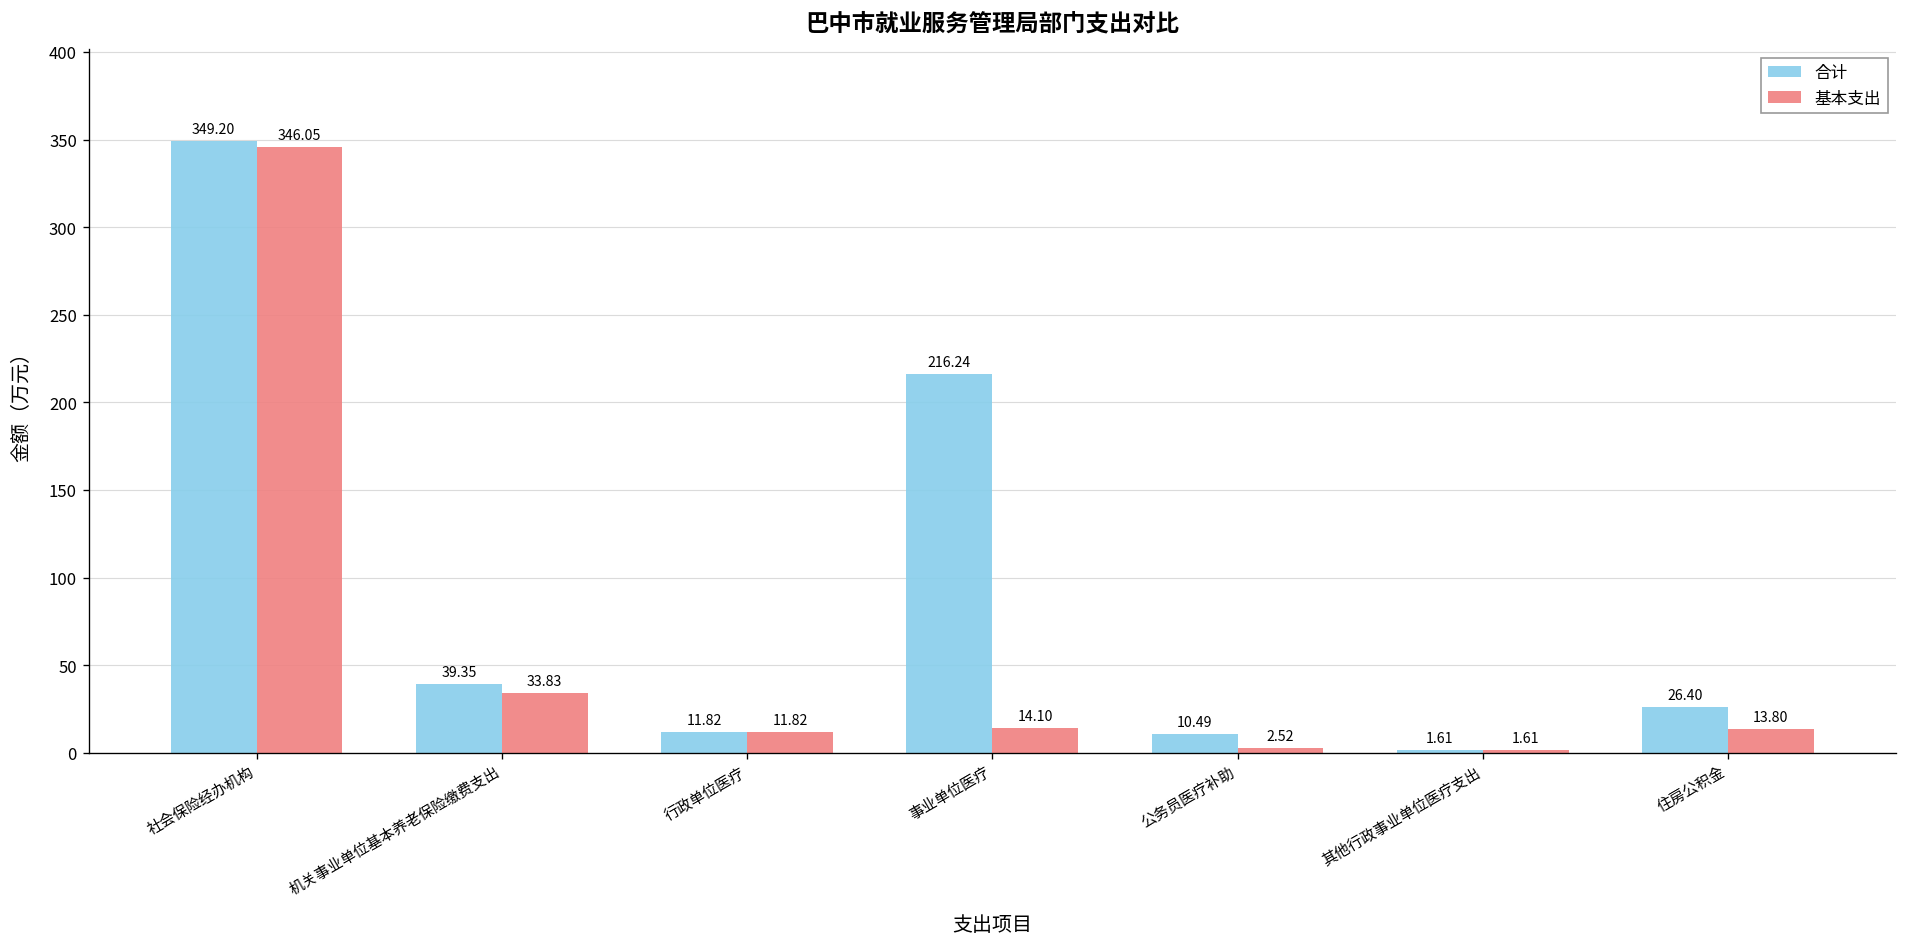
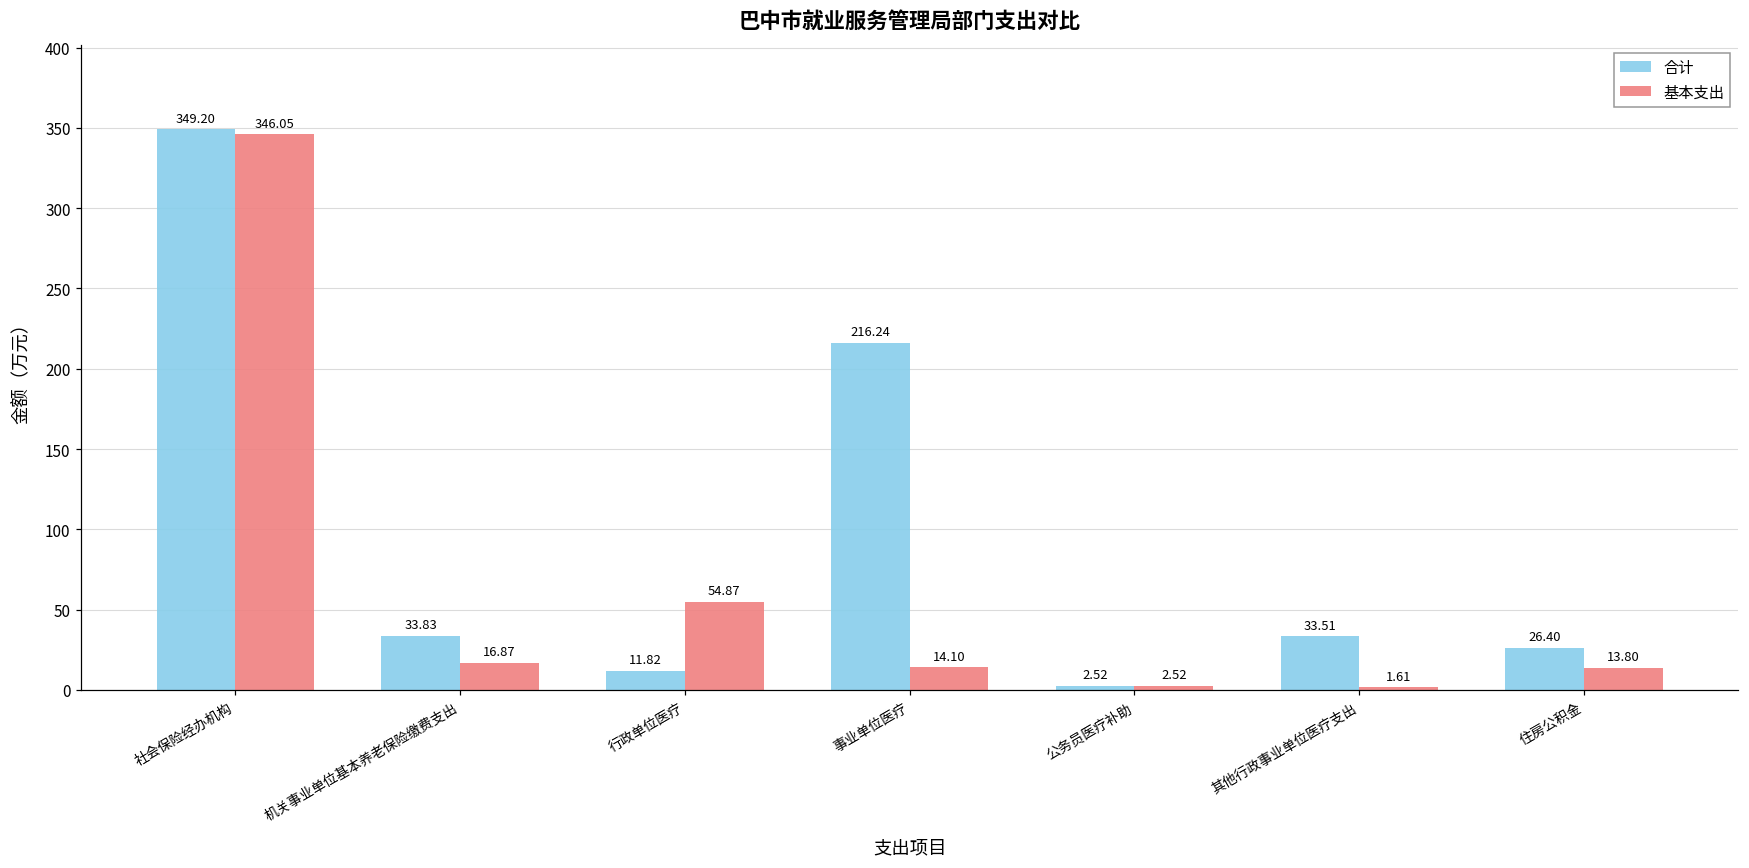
  {
    "合计": {
      "社会保险经办机构": 349.20,
-     "机关事业单位基本养老保险缴费支出": 39.35,
+     "机关事业单位基本养老保险缴费支出": 33.83,
      "行政单位医疗": 11.82,
      "事业单位医疗": 216.24,
-     "公务员医疗补助": 10.49,
-     "其他行政事业单位医疗支出": 1.61,
+     "公务员医疗补助": 2.52,
+     "其他行政事业单位医疗支出": 33.51,
      "住房公积金": 26.40
    },
    "基本支出": {
      "社会保险经办机构": 346.05,
-     "机关事业单位基本养老保险缴费支出": 33.83,
-     "行政单位医疗": 11.82,
+     "机关事业单位基本养老保险缴费支出": 16.87,
+     "行政单位医疗": 54.87,
      "事业单位医疗": 14.10,
      "公务员医疗补助": 2.52,
      "其他行政事业单位医疗支出": 1.61,
      "住房公积金": 13.80
    }
  }
